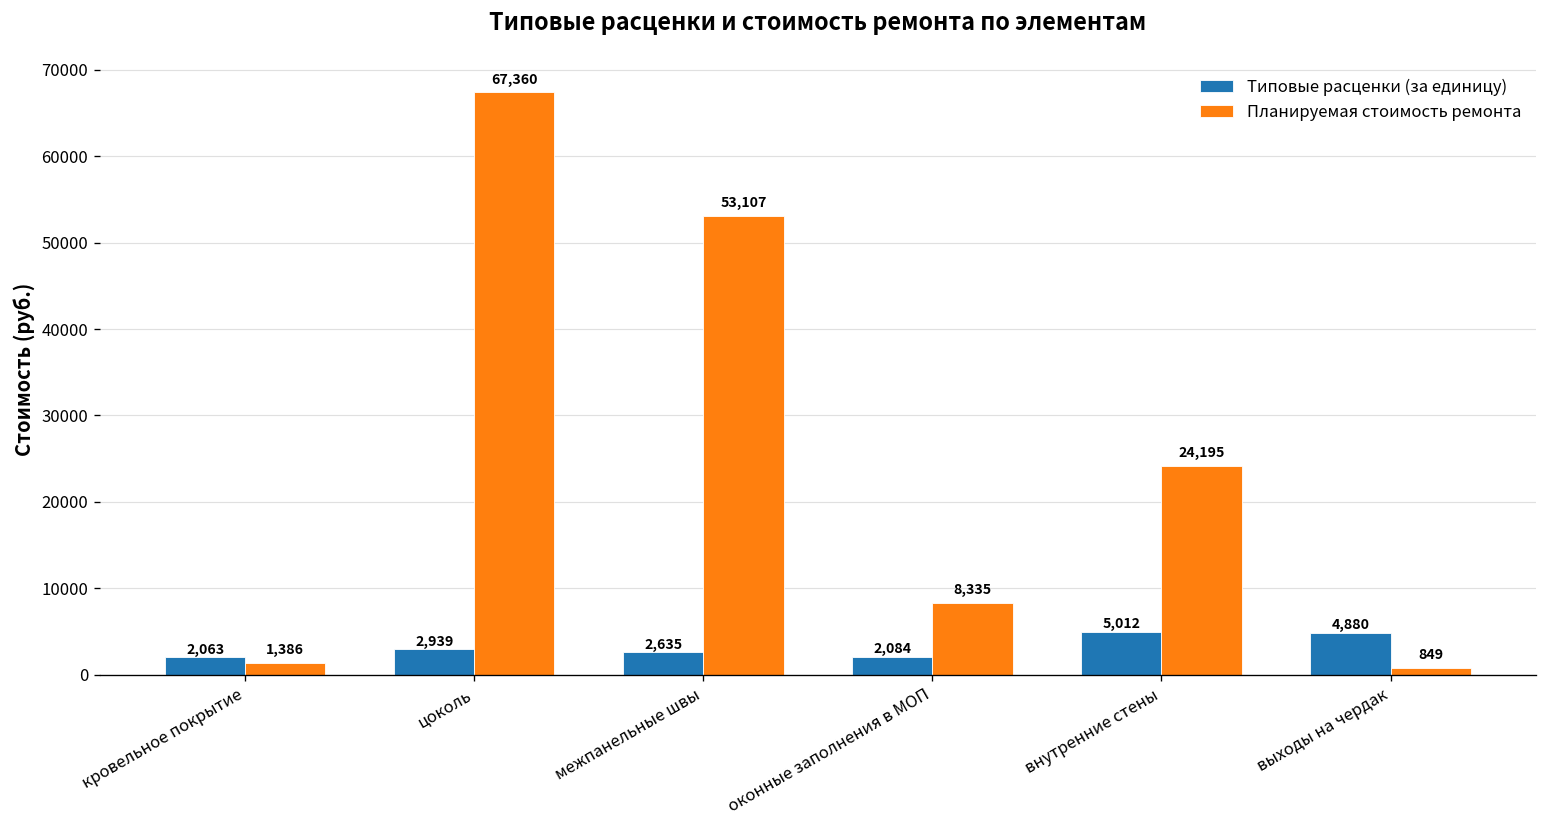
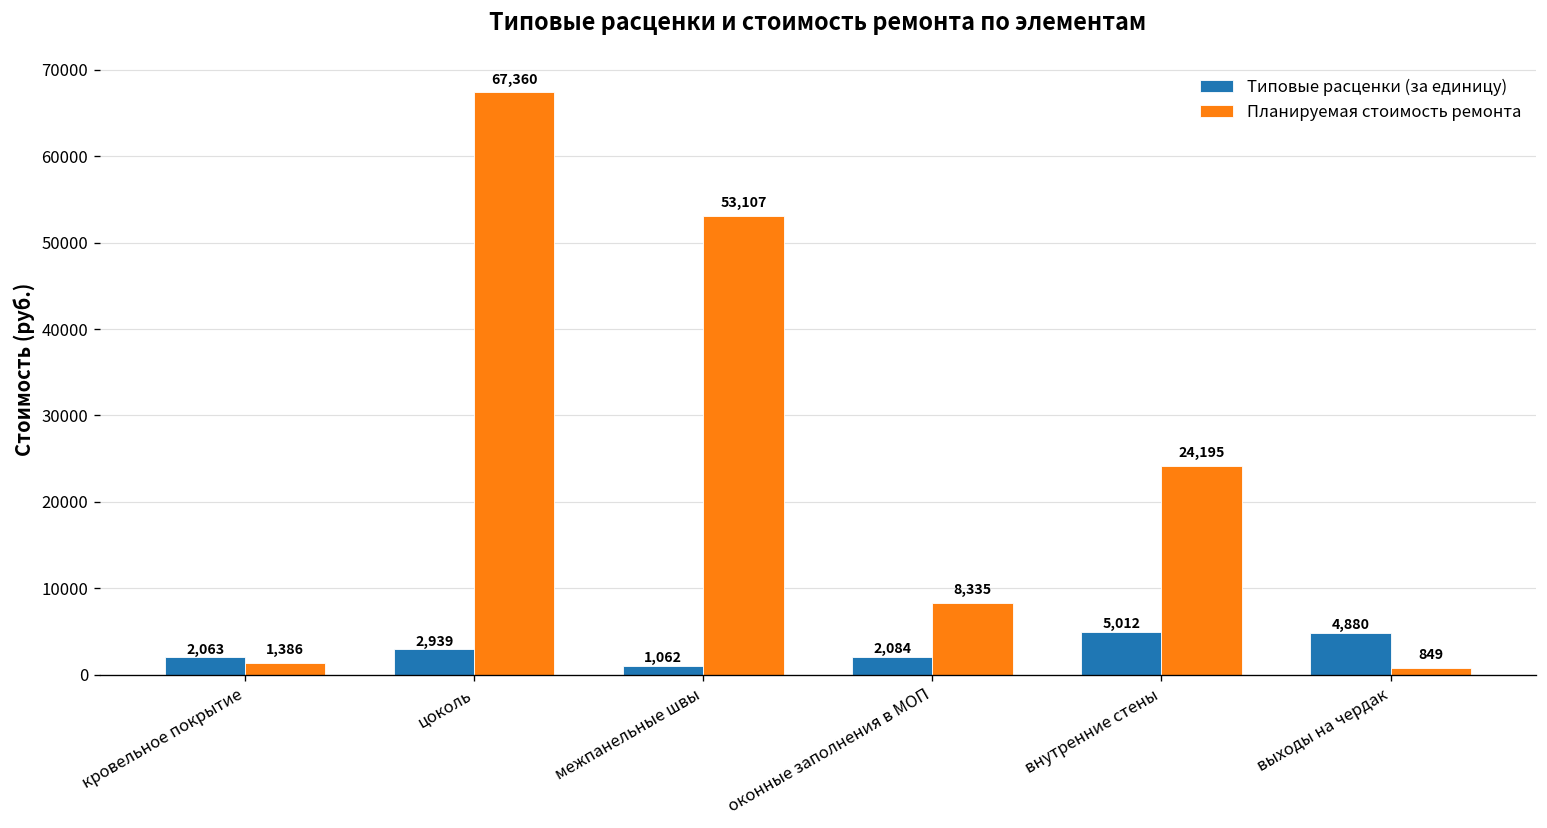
  {
    "Типовые расценки (за единицу)": {
      "кровельное покрытие": "2,063",
      "цоколь": "2,939",
-     "межпанельные швы": "2,635",
+     "межпанельные швы": "1,062",
      "оконные заполнения в МОП": "2,084",
      "внутренние стены": "5,012",
      "выходы на чердак": "4,880"
    },
    "Планируемая стоимость ремонта": {
      "кровельное покрытие": "1,386",
      "цоколь": "67,360",
      "межпанельные швы": "53,107",
      "оконные заполнения в МОП": "8,335",
      "внутренние стены": "24,195",
      "выходы на чердак": "849"
    }
  }
